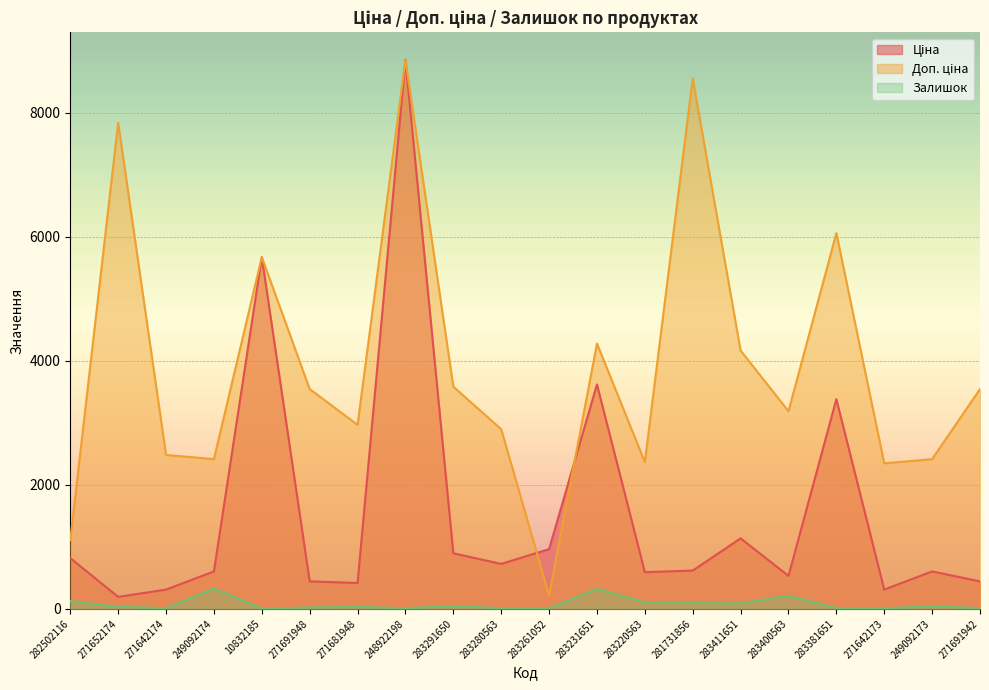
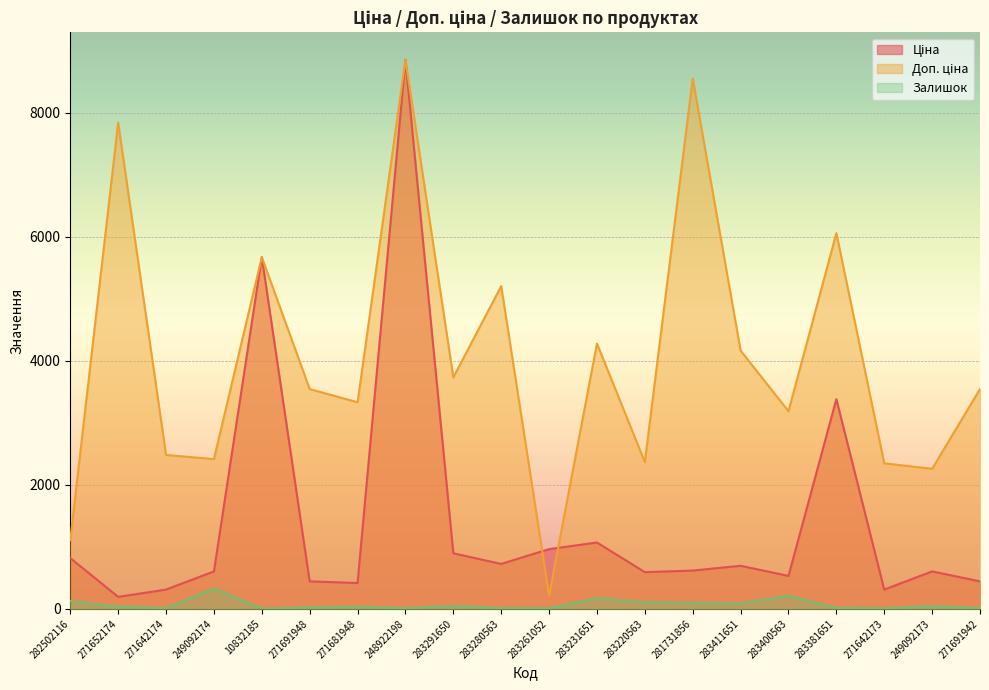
  {
    "Ціна": {
      "282502116": 800,
      "271652174": 200,
      "271642174": 300,
      "249092174": 600,
      "271691948": 400,
      "271681948": 400,
      "283291650": 900,
      "283280563": 700,
      "283261052": 1000,
-     "283231651": 3600,
+     "283231651": 1100,
      "283220563": 600,
      "281731856": 600,
-     "283411651": 1100,
+     "283411651": 700,
      "283400563": 500,
      "283381651": 3400,
      "271642173": 300,
      "249092173": 600,
      "271691942": 400
    },
    "Доп. ціна": {
      "282502116": 1100,
      "271652174": 7800,
      "271642174": 2500,
      "249092174": 2400,
      "271691948": 3500,
-     "271681948": 3000,
-     "283291650": 3600,
-     "283280563": 2900,
+     "271681948": 3300,
+     "283291650": 3700,
+     "283280563": 5200,
      "283261052": 200,
      "283231651": 4300,
      "283220563": 2400,
      "281731856": 8600,
      "283411651": 4200,
      "283400563": 3200,
      "283381651": 6100,
      "271642173": 2300,
-     "249092173": 2400,
+     "249092173": 2300,
      "271691942": 3500
    },
    "Залишок": {
      "282502116": 100,
      "271652174": 0,
      "271642174": 0,
      "249092174": 300,
      "10832185": 0,
      "271691948": 0,
      "271681948": 0,
      "248922198": 0,
      "283291650": 0,
      "283280563": 0,
      "283261052": 0,
-     "283231651": 300,
+     "283231651": 200,
      "283220563": 100,
      "281731856": 100,
      "283411651": 100,
      "283400563": 200,
      "283381651": 0,
      "271642173": 0,
      "249092173": 0,
      "271691942": 0
    }
  }
